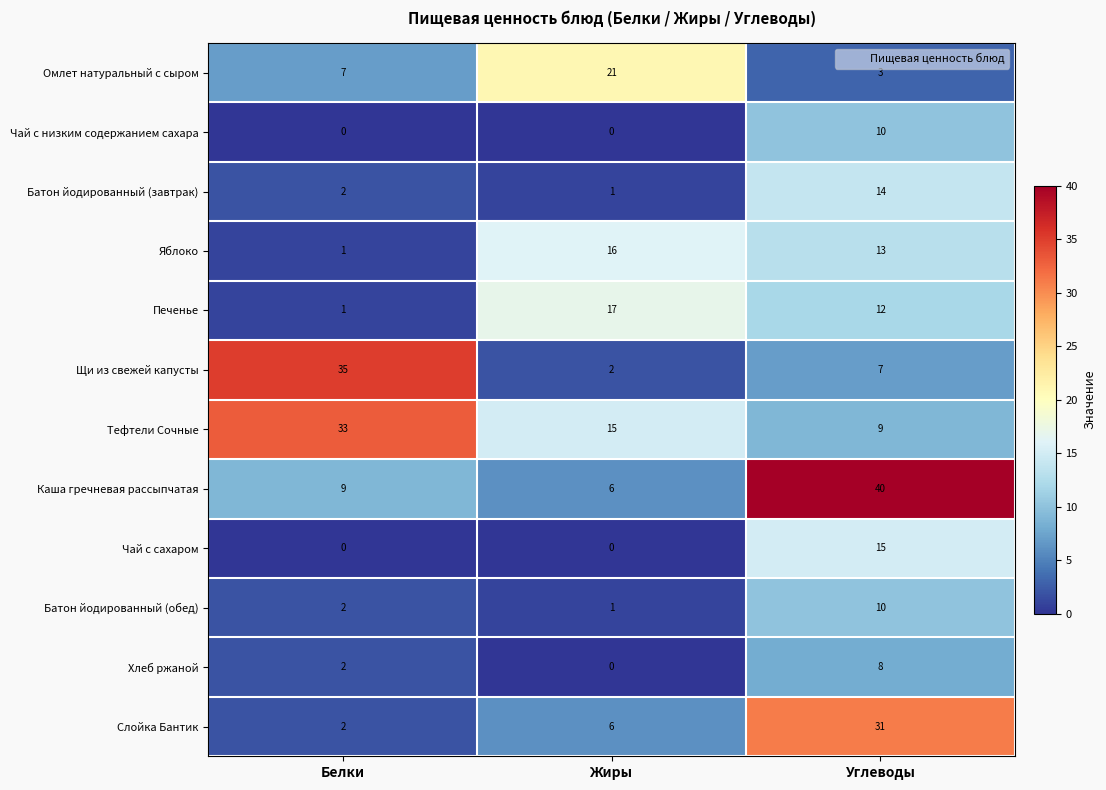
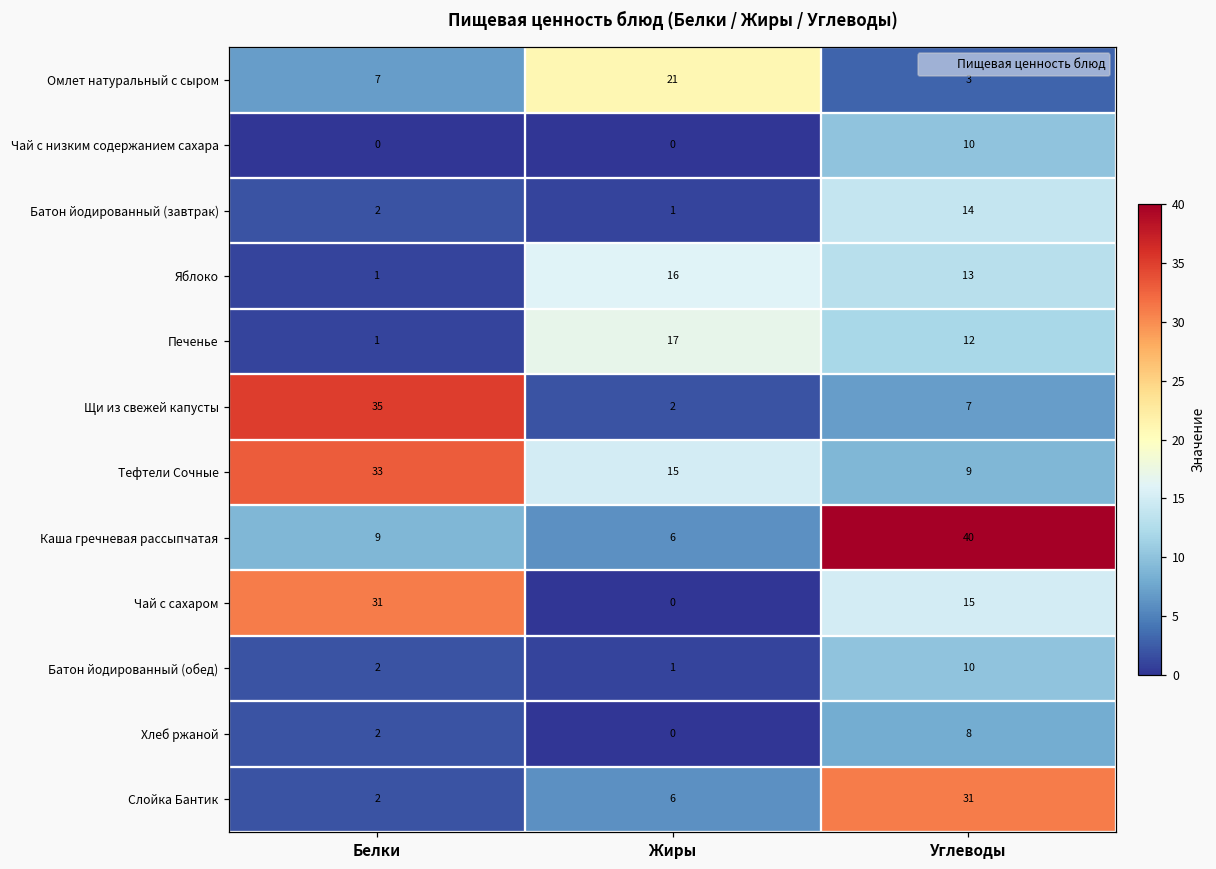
  {
    "Омлет натуральный с сыром": {
      "Белки": 7,
      "Жиры": 21
    },
    "Чай с низким содержанием сахара": {
      "Белки": 0,
      "Жиры": 0,
      "Углеводы": 10
    },
    "Батон йодированный (завтрак)": {
      "Белки": 2,
      "Жиры": 1,
      "Углеводы": 14
    },
    "Яблоко": {
      "Белки": 1,
      "Жиры": 16,
      "Углеводы": 13
    },
    "Печенье": {
      "Белки": 1,
      "Жиры": 17,
      "Углеводы": 12
    },
    "Щи из свежей капусты": {
      "Белки": 35,
      "Жиры": 2,
      "Углеводы": 7
    },
    "Тефтели Сочные": {
      "Белки": 33,
      "Жиры": 15,
      "Углеводы": 9
    },
    "Каша гречневая рассыпчатая": {
      "Белки": 9,
      "Жиры": 6,
      "Углеводы": 40
    },
    "Чай с сахаром": {
-     "Белки": 0,
+     "Белки": 31,
      "Жиры": 0,
      "Углеводы": 15
    },
    "Батон йодированный (обед)": {
      "Белки": 2,
      "Жиры": 1,
      "Углеводы": 10
    },
    "Хлеб ржаной": {
      "Белки": 2,
      "Жиры": 0,
      "Углеводы": 8
    },
    "Слойка Бантик": {
      "Белки": 2,
      "Жиры": 6,
      "Углеводы": 31
    }
  }
